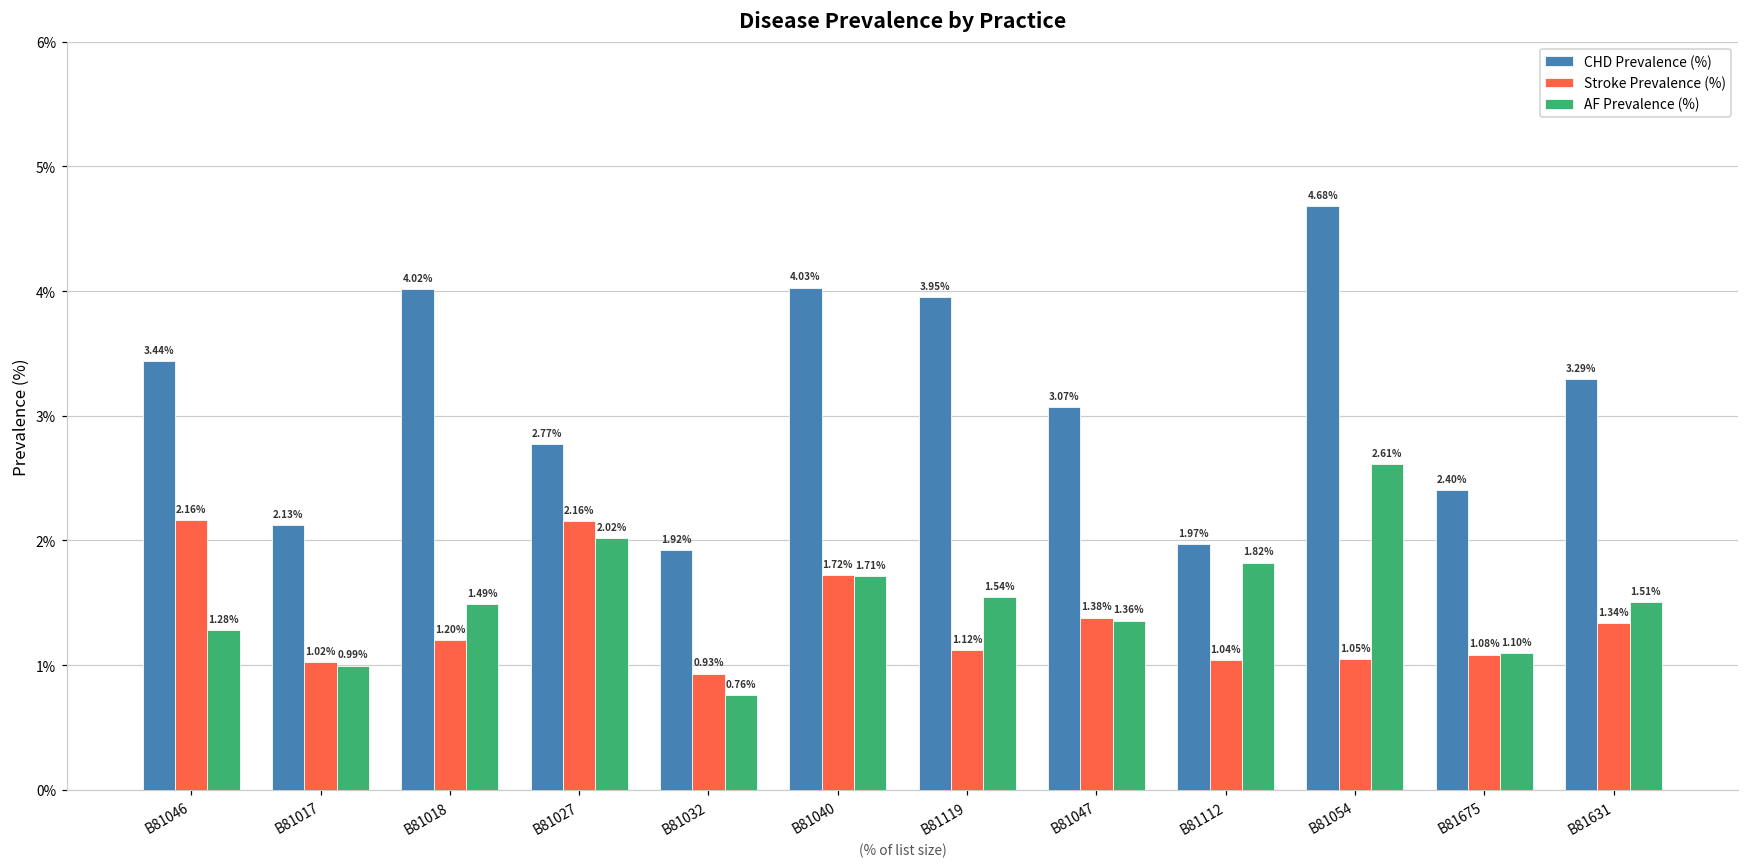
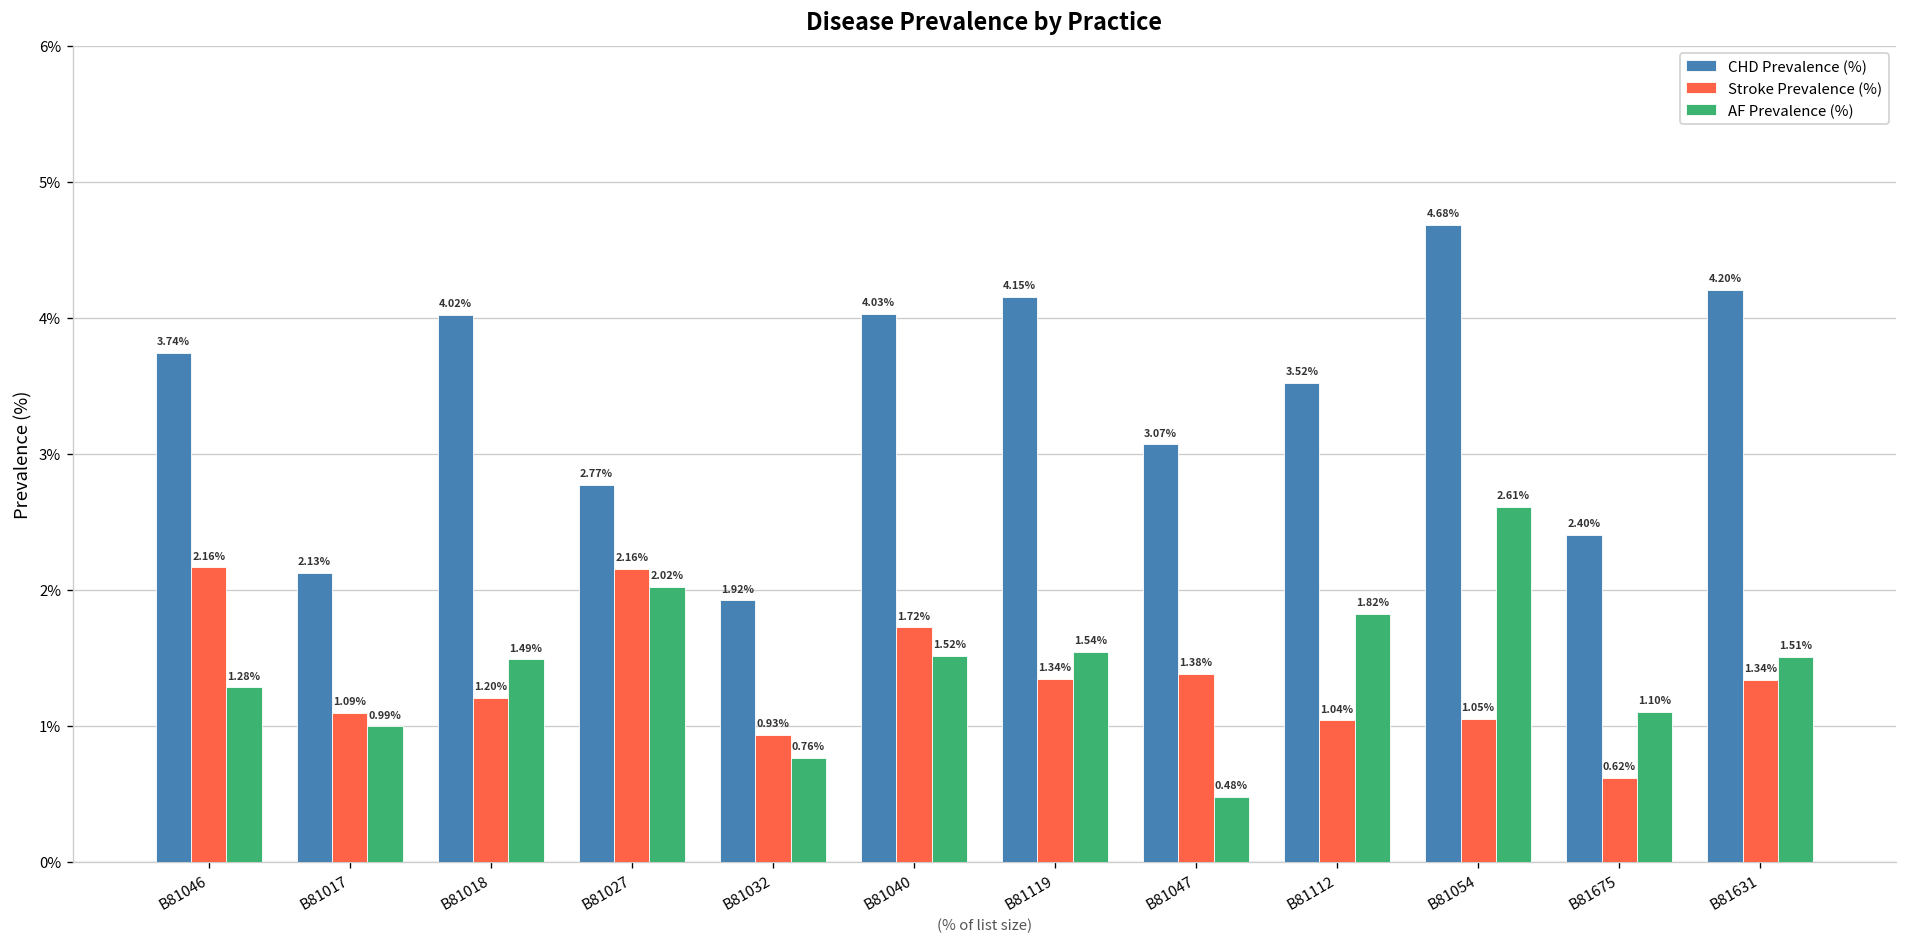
  {
    "CHD Prevalence (%)": {
-     "B81046": "3.44%",
+     "B81046": "3.74%",
      "B81017": "2.13%",
      "B81018": "4.02%",
      "B81027": "2.77%",
      "B81032": "1.92%",
      "B81040": "4.03%",
-     "B81119": "3.95%",
+     "B81119": "4.15%",
      "B81047": "3.07%",
-     "B81112": "1.97%",
+     "B81112": "3.52%",
      "B81054": "4.68%",
      "B81675": "2.40%",
-     "B81631": "3.29%"
+     "B81631": "4.20%"
    },
    "Stroke Prevalence (%)": {
      "B81046": "2.16%",
-     "B81017": "1.02%",
+     "B81017": "1.09%",
      "B81018": "1.20%",
      "B81027": "2.16%",
      "B81032": "0.93%",
      "B81040": "1.72%",
-     "B81119": "1.12%",
+     "B81119": "1.34%",
      "B81047": "1.38%",
      "B81112": "1.04%",
      "B81054": "1.05%",
-     "B81675": "1.08%",
+     "B81675": "0.62%",
      "B81631": "1.34%"
    },
    "AF Prevalence (%)": {
      "B81046": "1.28%",
      "B81017": "0.99%",
      "B81018": "1.49%",
      "B81027": "2.02%",
      "B81032": "0.76%",
-     "B81040": "1.71%",
+     "B81040": "1.52%",
      "B81119": "1.54%",
-     "B81047": "1.36%",
+     "B81047": "0.48%",
      "B81112": "1.82%",
      "B81054": "2.61%",
      "B81675": "1.10%",
      "B81631": "1.51%"
    }
  }
